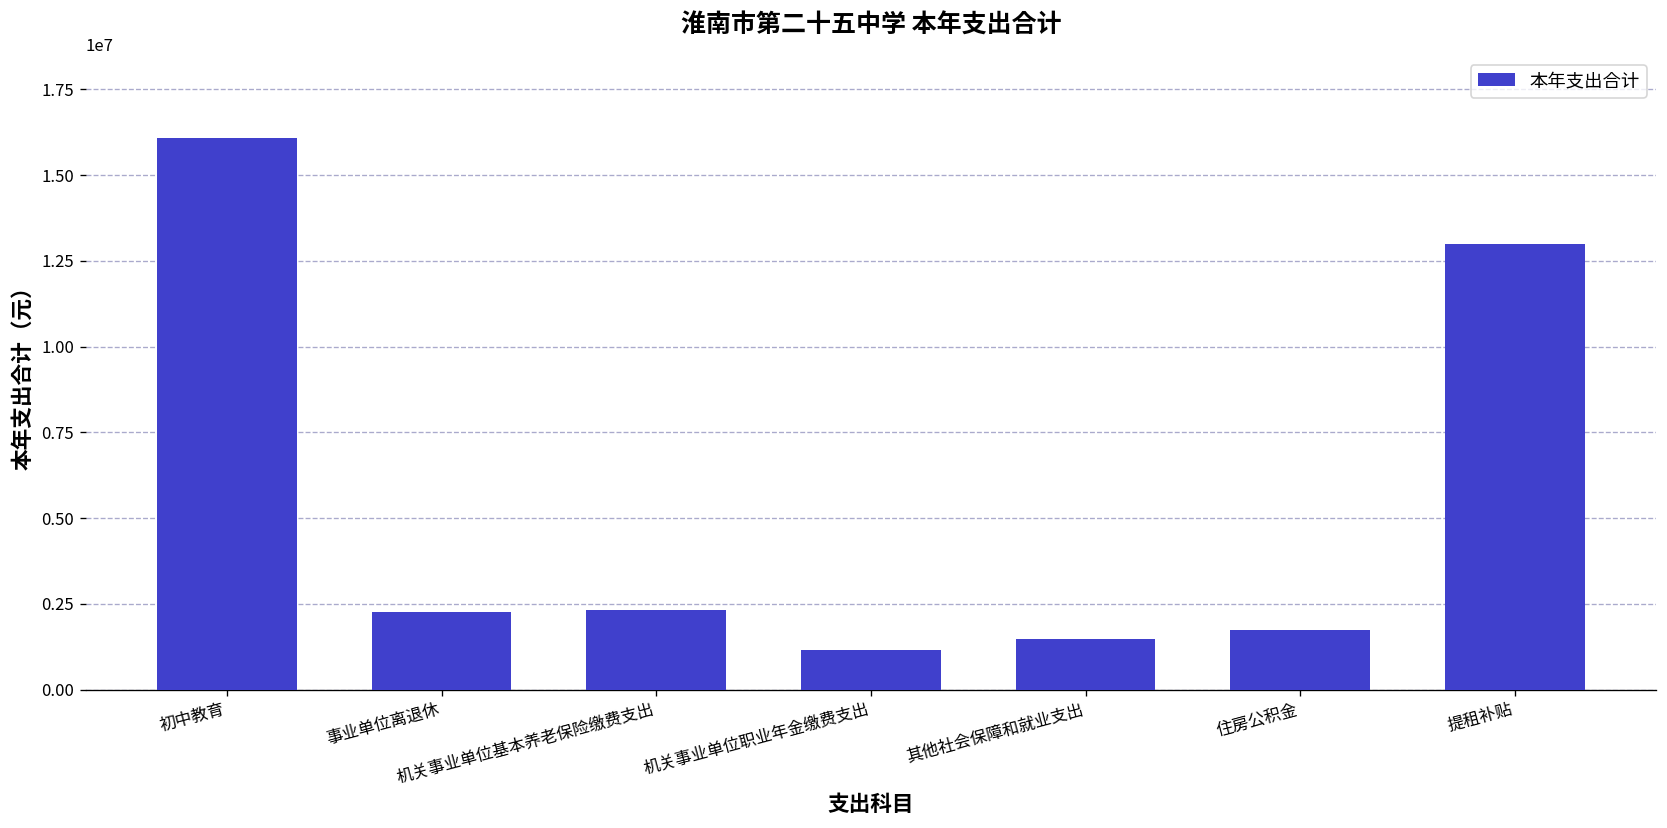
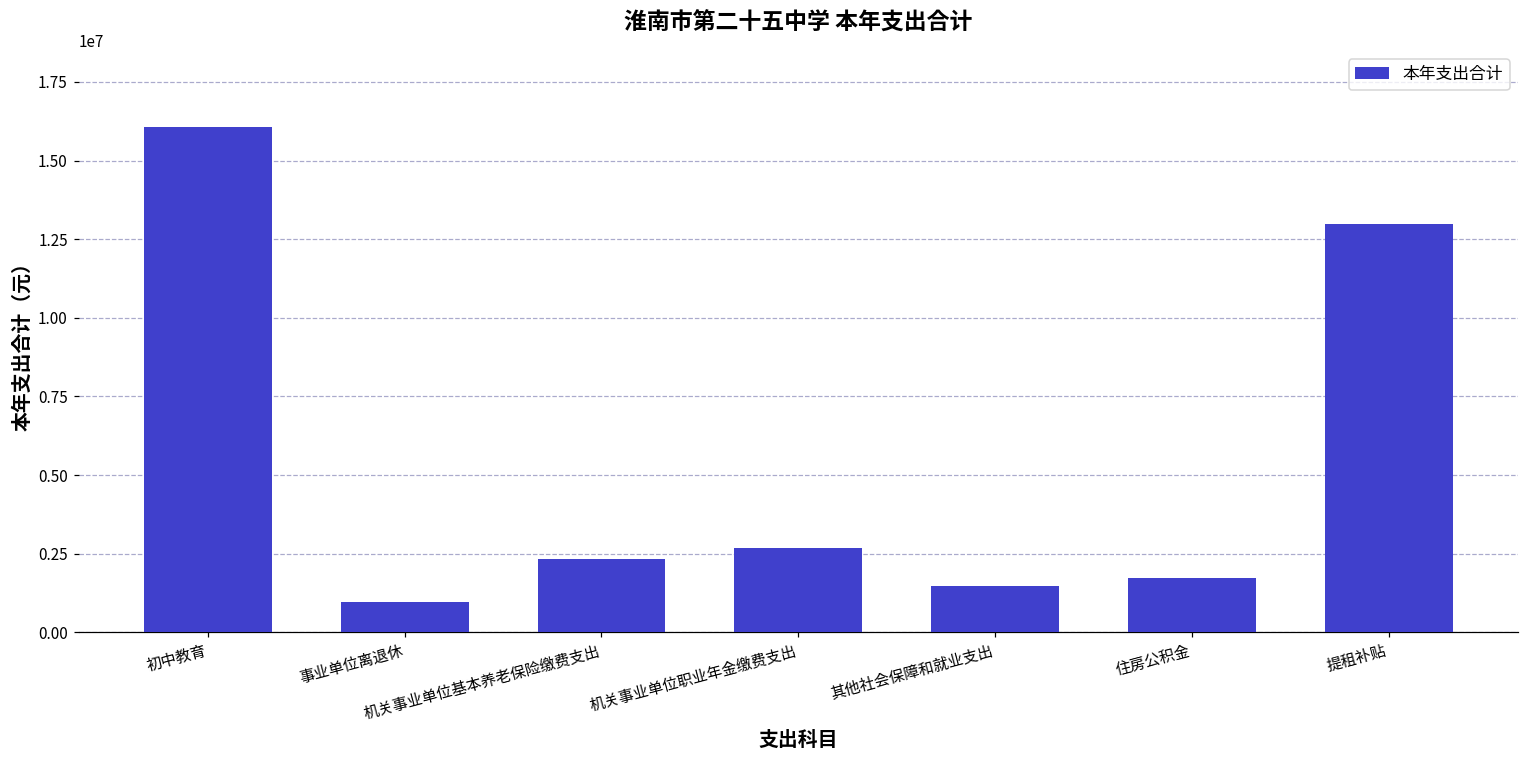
  {
    "初中教育": 16100000,
-   "事业单位离退休": 2300000,
+   "事业单位离退休": 1000000,
    "机关事业单位基本养老保险缴费支出": 2300000,
-   "机关事业单位职业年金缴费支出": 1200000,
+   "机关事业单位职业年金缴费支出": 2700000,
    "其他社会保障和就业支出": 1500000,
    "住房公积金": 1700000,
    "提租补贴": 13000000
  }
